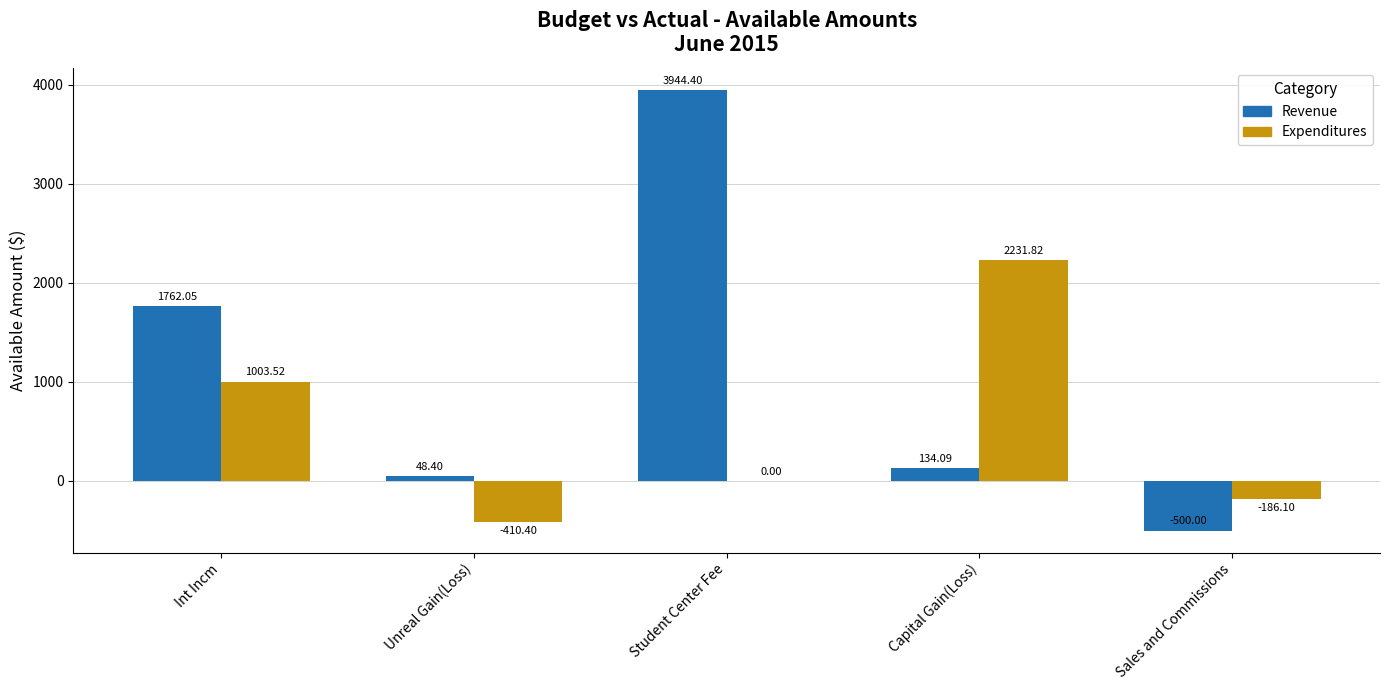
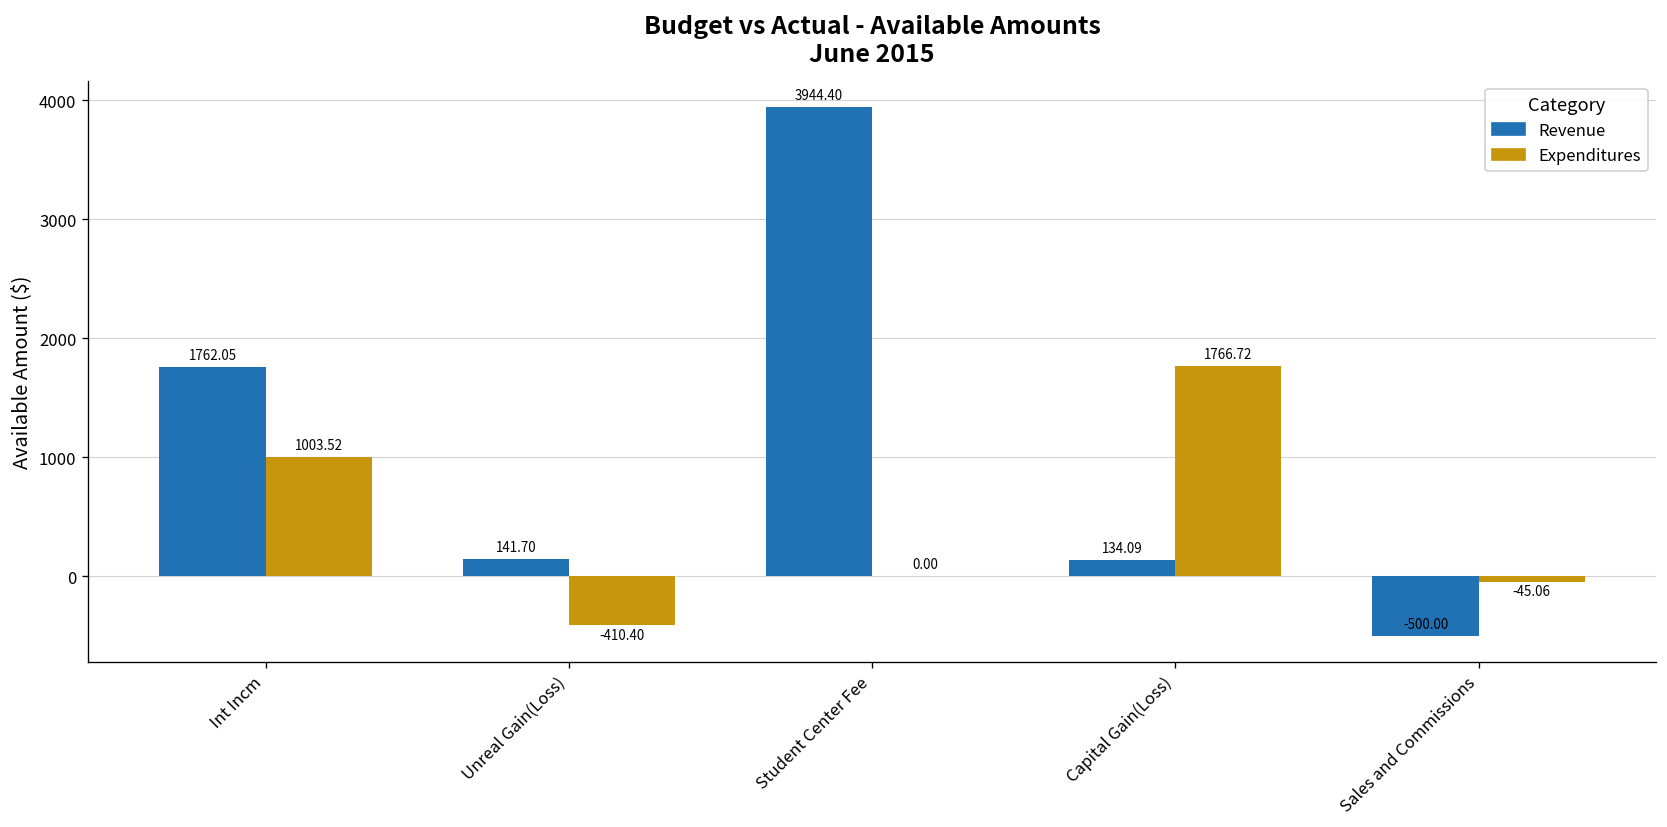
  {
    "Revenue": {
      "Int Incm": 1762.05,
-     "Unreal Gain(Loss)": 48.40,
+     "Unreal Gain(Loss)": 141.70,
      "Student Center Fee": 3944.40,
      "Capital Gain(Loss)": 134.09,
      "Sales and Commissions": -500.00
    },
    "Expenditures": {
      "Int Incm": 1003.52,
      "Unreal Gain(Loss)": -410.40,
      "Student Center Fee": 0.00,
-     "Capital Gain(Loss)": 2231.82,
-     "Sales and Commissions": -186.10
+     "Capital Gain(Loss)": 1766.72,
+     "Sales and Commissions": -45.06
    }
  }
